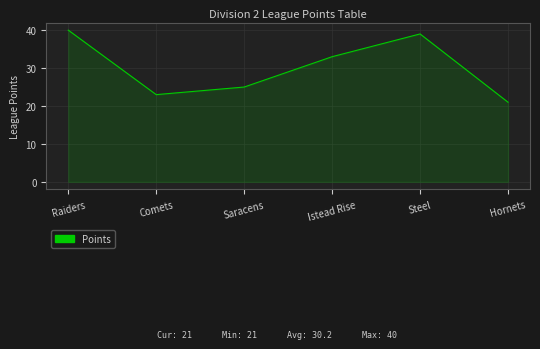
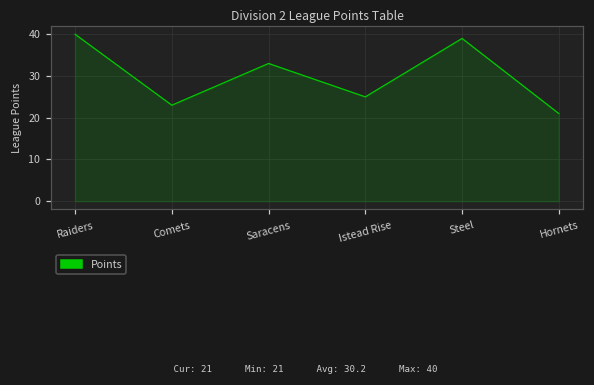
  {
    "Raiders": 40,
    "Comets": 23,
-   "Saracens": 25,
-   "Istead Rise": 33,
+   "Saracens": 33,
+   "Istead Rise": 25,
    "Steel": 39,
    "Hornets": 21
  }
